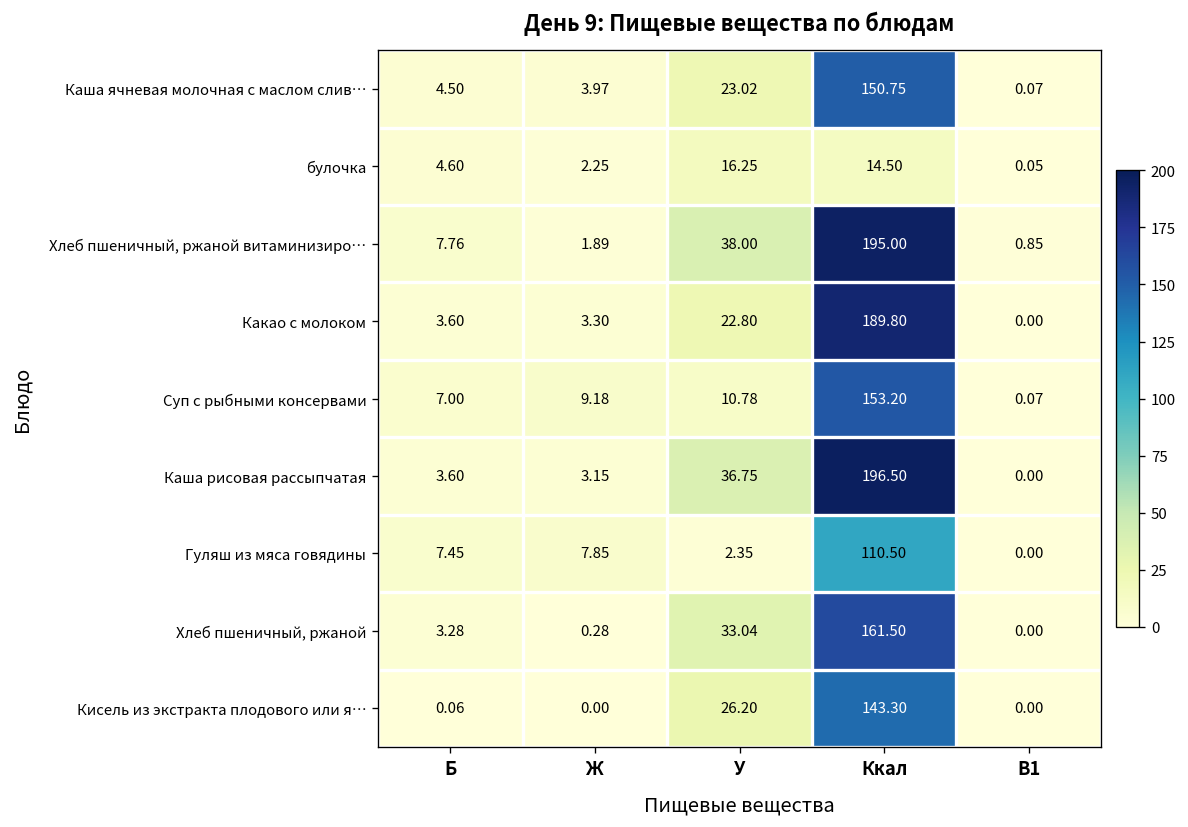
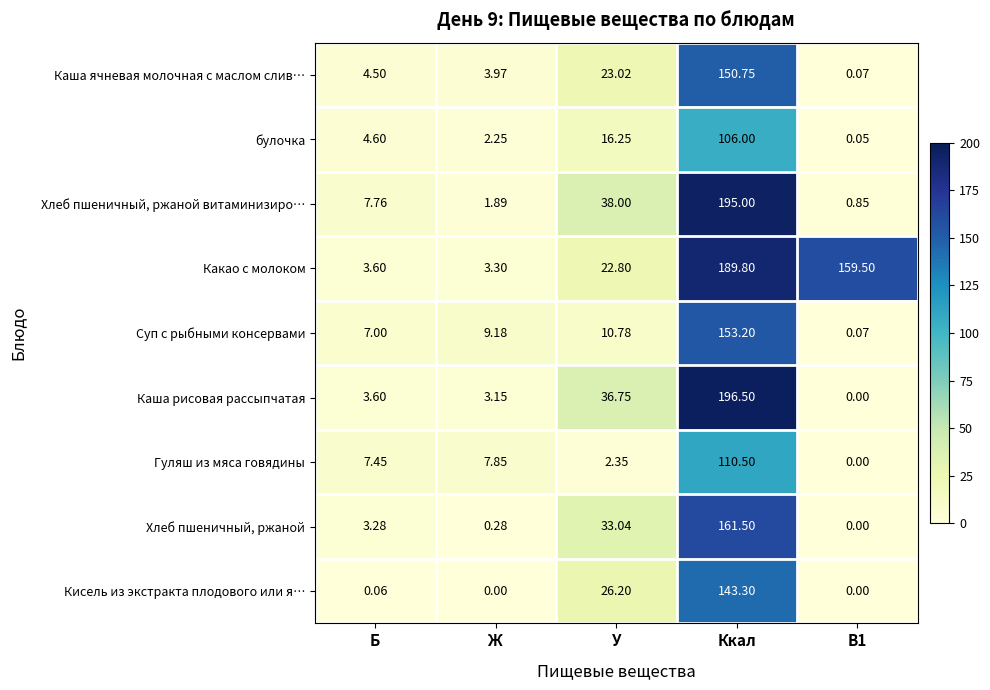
  {
    "Каша ячневая молочная с маслом слив…": {
      "Б": 4.50,
      "Ж": 3.97,
      "У": 23.02,
      "Ккал": 150.75,
      "В1": 0.07
    },
    "булочка": {
      "Б": 4.60,
      "Ж": 2.25,
      "У": 16.25,
-     "Ккал": 14.50,
+     "Ккал": 106.00,
      "В1": 0.05
    },
    "Хлеб пшеничный, ржаной витаминизиро…": {
      "Б": 7.76,
      "Ж": 1.89,
      "У": 38.00,
      "Ккал": 195.00,
      "В1": 0.85
    },
    "Какао с молоком": {
      "Б": 3.60,
      "Ж": 3.30,
      "У": 22.80,
      "Ккал": 189.80,
-     "В1": 0.00
+     "В1": 159.50
    },
    "Суп с рыбными консервами": {
      "Б": 7.00,
      "Ж": 9.18,
      "У": 10.78,
      "Ккал": 153.20,
      "В1": 0.07
    },
    "Каша рисовая рассыпчатая": {
      "Б": 3.60,
      "Ж": 3.15,
      "У": 36.75,
      "Ккал": 196.50,
      "В1": 0.00
    },
    "Гуляш из мяса говядины": {
      "Б": 7.45,
      "Ж": 7.85,
      "У": 2.35,
      "Ккал": 110.50,
      "В1": 0.00
    },
    "Хлеб пшеничный, ржаной": {
      "Б": 3.28,
      "Ж": 0.28,
      "У": 33.04,
      "Ккал": 161.50,
      "В1": 0.00
    },
    "Кисель из экстракта плодового или я…": {
      "Б": 0.06,
      "Ж": 0.00,
      "У": 26.20,
      "Ккал": 143.30,
      "В1": 0.00
    }
  }
